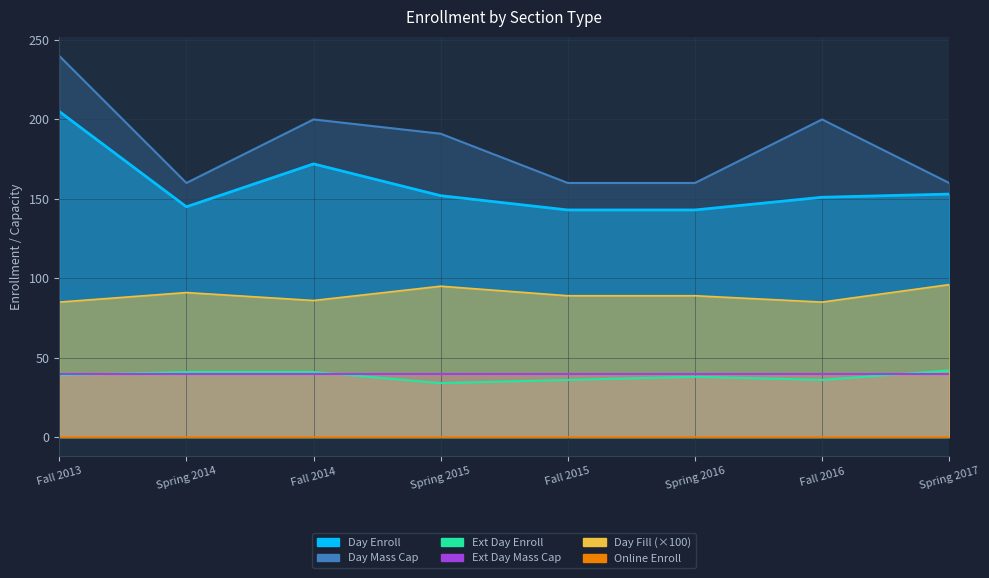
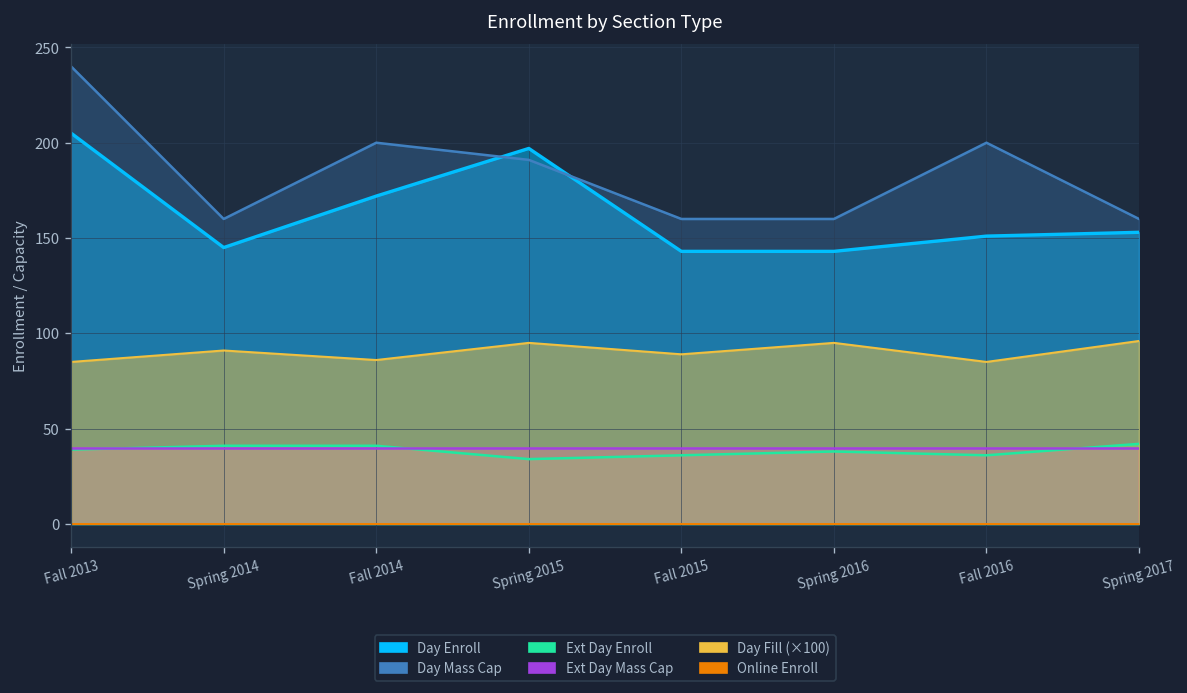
  {
    "Day Enroll": {
      "Fall 2013": 205,
      "Spring 2014": 145,
      "Fall 2014": 172,
-     "Spring 2015": 152,
+     "Spring 2015": 197,
      "Fall 2015": 143,
      "Spring 2016": 143,
      "Fall 2016": 151,
      "Spring 2017": 153
    },
    "Day Mass Cap": {
      "Fall 2013": 240,
      "Spring 2014": 160,
      "Fall 2014": 200,
      "Spring 2015": 191,
      "Fall 2015": 160,
      "Spring 2016": 160,
      "Fall 2016": 200,
      "Spring 2017": 160
    },
    "Ext Day Enroll": {
      "Spring 2015": 34,
      "Fall 2015": 36,
      "Spring 2016": 38,
      "Fall 2016": 36,
      "Spring 2017": 42
    },
    "Ext Day Mass Cap": {
      "Spring 2015": 40,
      "Fall 2015": 40,
      "Spring 2016": 40,
      "Fall 2016": 40,
      "Spring 2017": 40
    },
    "Day Fill (×100)": {
      "Fall 2013": 85,
      "Spring 2014": 91,
      "Fall 2014": 86,
      "Spring 2015": 95,
      "Fall 2015": 89,
-     "Spring 2016": 89,
+     "Spring 2016": 95,
      "Fall 2016": 85,
      "Spring 2017": 96
    },
    "Online Enroll": {
      "Fall 2013": 0,
      "Spring 2014": 0,
      "Fall 2014": 0,
      "Spring 2015": 0,
      "Fall 2015": 0,
      "Spring 2016": 0,
      "Fall 2016": 0,
      "Spring 2017": 0
    }
  }
